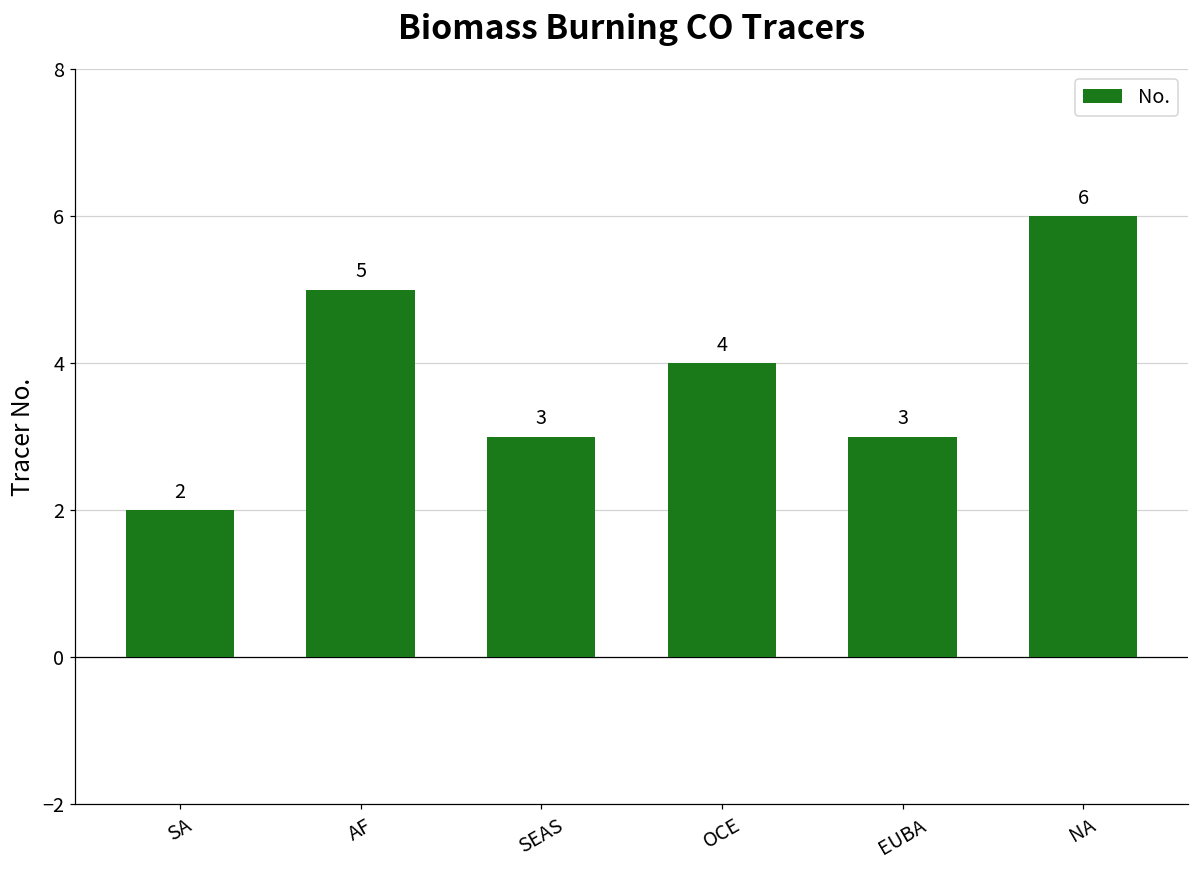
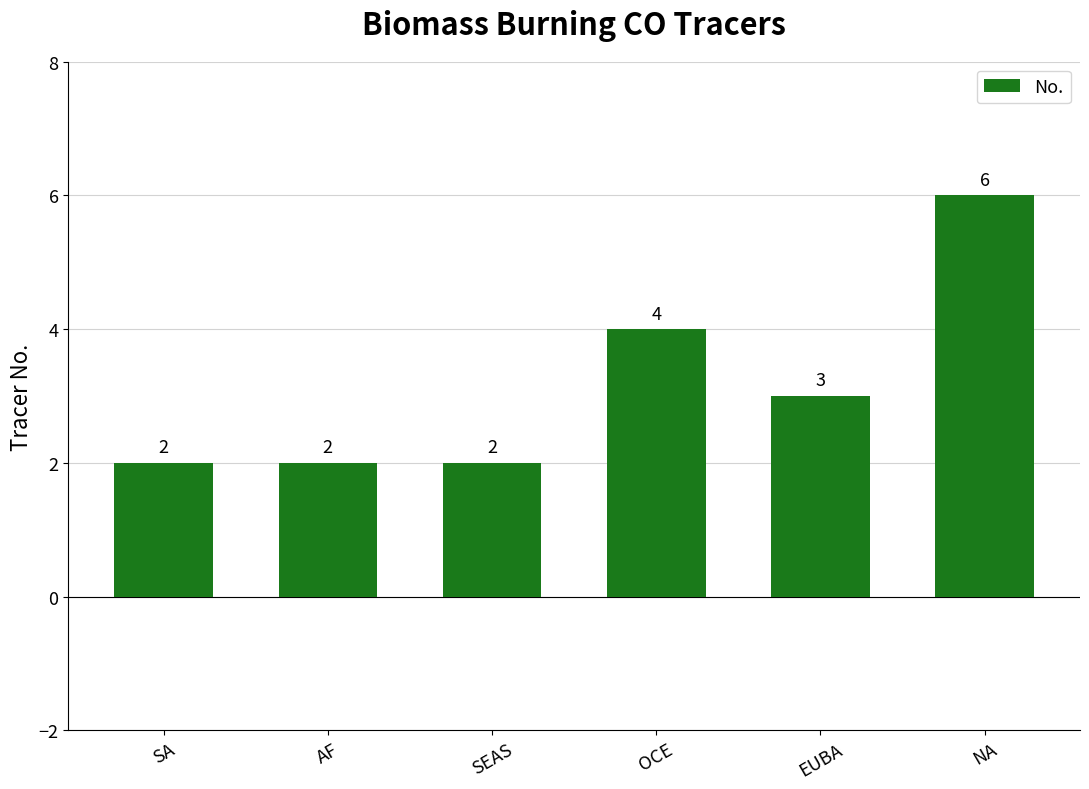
  {
    "SA": 2,
-   "AF": 5,
-   "SEAS": 3,
+   "AF": 2,
+   "SEAS": 2,
    "OCE": 4,
    "EUBA": 3,
    "NA": 6
  }
